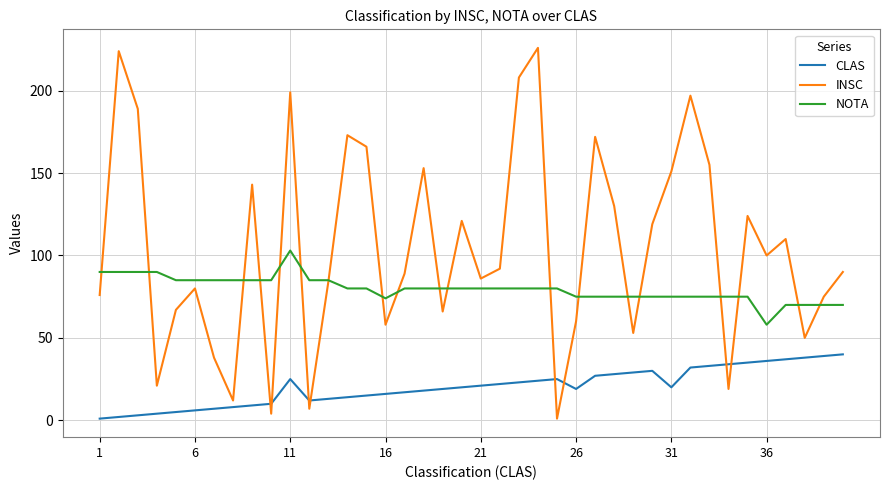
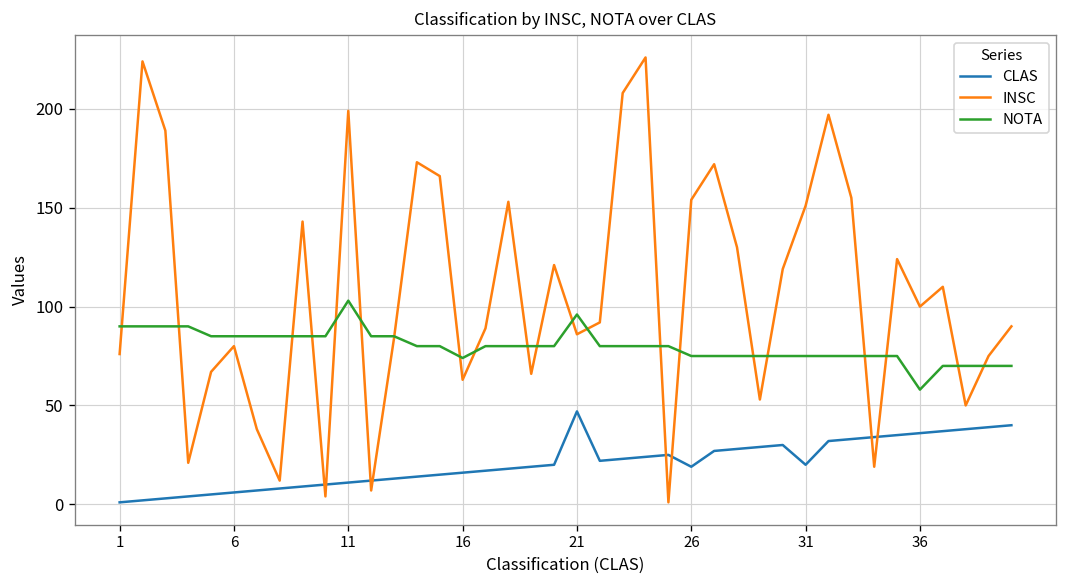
  {
    "CLAS": {
      "1": 1,
      "6": 6,
-     "11": 25,
+     "11": 11,
      "16": 16,
-     "21": 21,
+     "21": 47,
      "26": 19,
      "31": 20,
      "36": 36
    },
    "INSC": {
      "1": 76,
      "6": 80,
      "11": 199,
-     "16": 58,
+     "16": 63,
      "21": 86,
-     "26": 60,
+     "26": 154,
      "31": 151,
      "36": 100
    },
    "NOTA": {
      "1": 90,
      "6": 85,
      "11": 103,
      "16": 74,
-     "21": 80,
+     "21": 96,
      "26": 75,
      "31": 75,
      "36": 58
    }
  }
